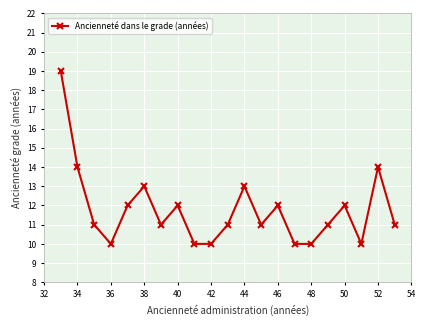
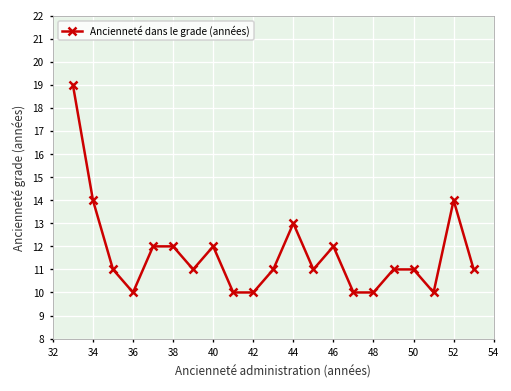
  {
    "34": 14,
    "36": 10,
-   "38": 13,
+   "38": 12,
    "40": 12,
    "42": 10,
    "44": 13,
    "46": 12,
    "48": 10,
-   "50": 12,
+   "50": 11,
    "52": 14
  }
